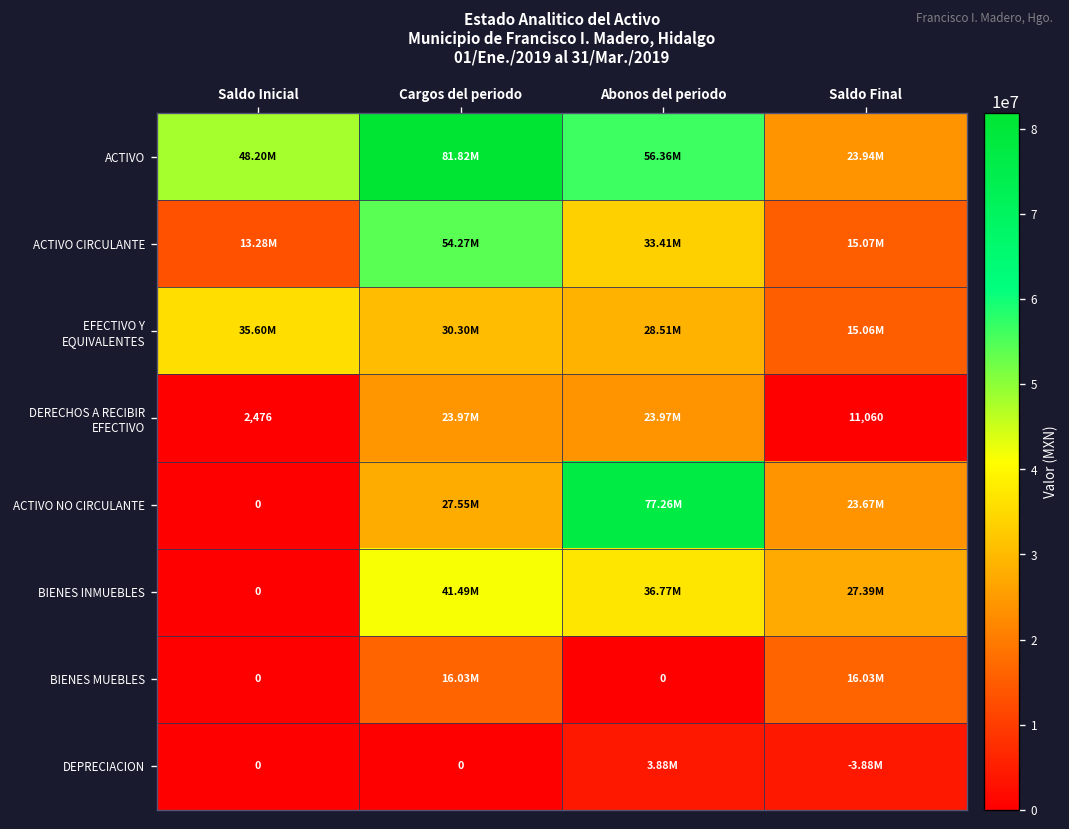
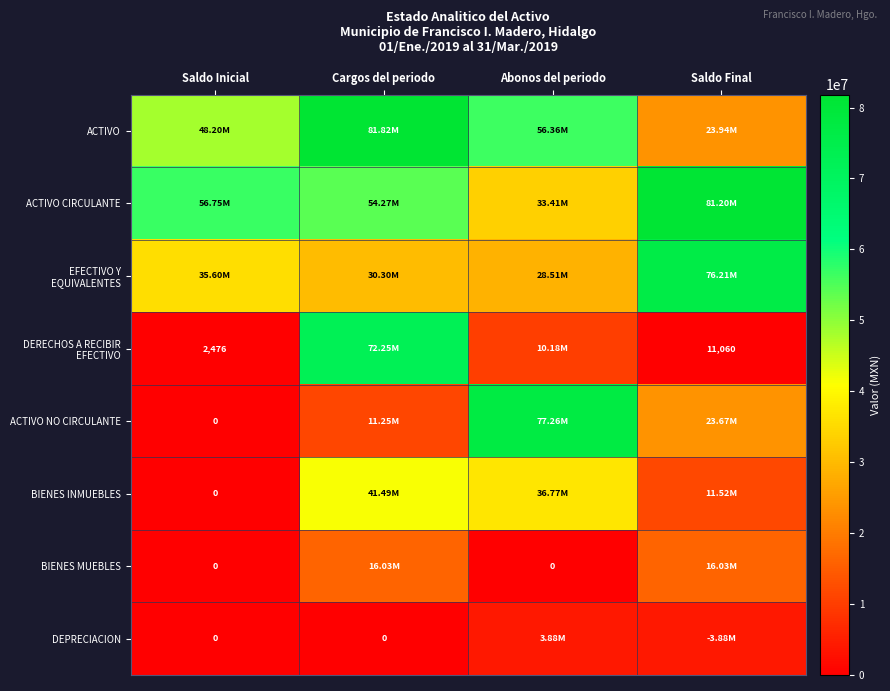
  {
    "ACTIVO": {
      "Saldo Inicial": "48.20M",
      "Cargos del periodo": "81.82M",
      "Abonos del periodo": "56.36M",
      "Saldo Final": "23.94M"
    },
    "ACTIVO CIRCULANTE": {
-     "Saldo Inicial": "13.28M",
+     "Saldo Inicial": "56.75M",
      "Cargos del periodo": "54.27M",
      "Abonos del periodo": "33.41M",
-     "Saldo Final": "15.07M"
+     "Saldo Final": "81.20M"
    },
    "EFECTIVO Y EQUIVALENTES": {
      "Saldo Inicial": "35.60M",
      "Cargos del periodo": "30.30M",
      "Abonos del periodo": "28.51M",
-     "Saldo Final": "15.06M"
+     "Saldo Final": "76.21M"
    },
    "DERECHOS A RECIBIR EFECTIVO": {
      "Saldo Inicial": "2,476",
-     "Cargos del periodo": "23.97M",
-     "Abonos del periodo": "23.97M",
+     "Cargos del periodo": "72.25M",
+     "Abonos del periodo": "10.18M",
      "Saldo Final": "11,060"
    },
    "ACTIVO NO CIRCULANTE": {
      "Saldo Inicial": "0",
-     "Cargos del periodo": "27.55M",
+     "Cargos del periodo": "11.25M",
      "Abonos del periodo": "77.26M",
      "Saldo Final": "23.67M"
    },
    "BIENES INMUEBLES": {
      "Saldo Inicial": "0",
      "Cargos del periodo": "41.49M",
      "Abonos del periodo": "36.77M",
-     "Saldo Final": "27.39M"
+     "Saldo Final": "11.52M"
    },
    "BIENES MUEBLES": {
      "Saldo Inicial": "0",
      "Cargos del periodo": "16.03M",
      "Abonos del periodo": "0",
      "Saldo Final": "16.03M"
    },
    "DEPRECIACION": {
      "Saldo Inicial": "0",
      "Cargos del periodo": "0",
      "Abonos del periodo": "3.88M",
      "Saldo Final": "-3.88M"
    }
  }
